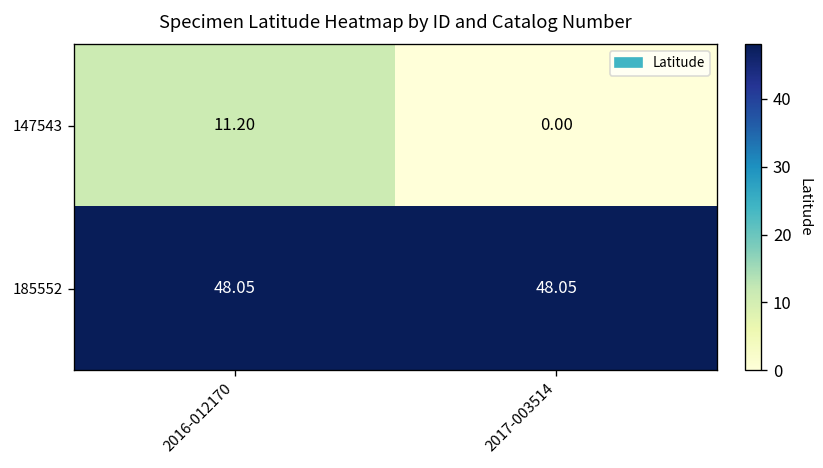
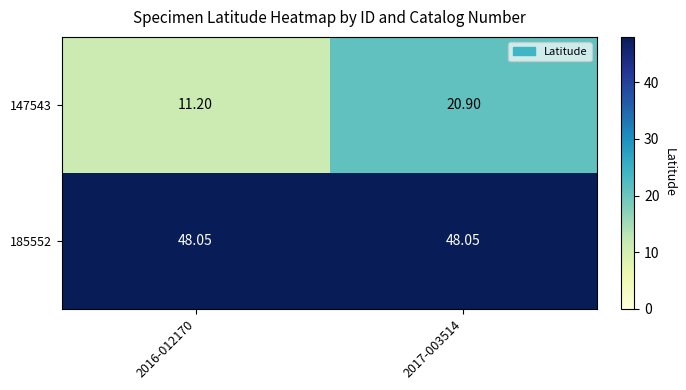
  {
    "147543": {
      "2016-012170": 11.20,
-     "2017-003514": 0.00
+     "2017-003514": 20.90
    },
    "185552": {
      "2016-012170": 48.05,
      "2017-003514": 48.05
    }
  }
